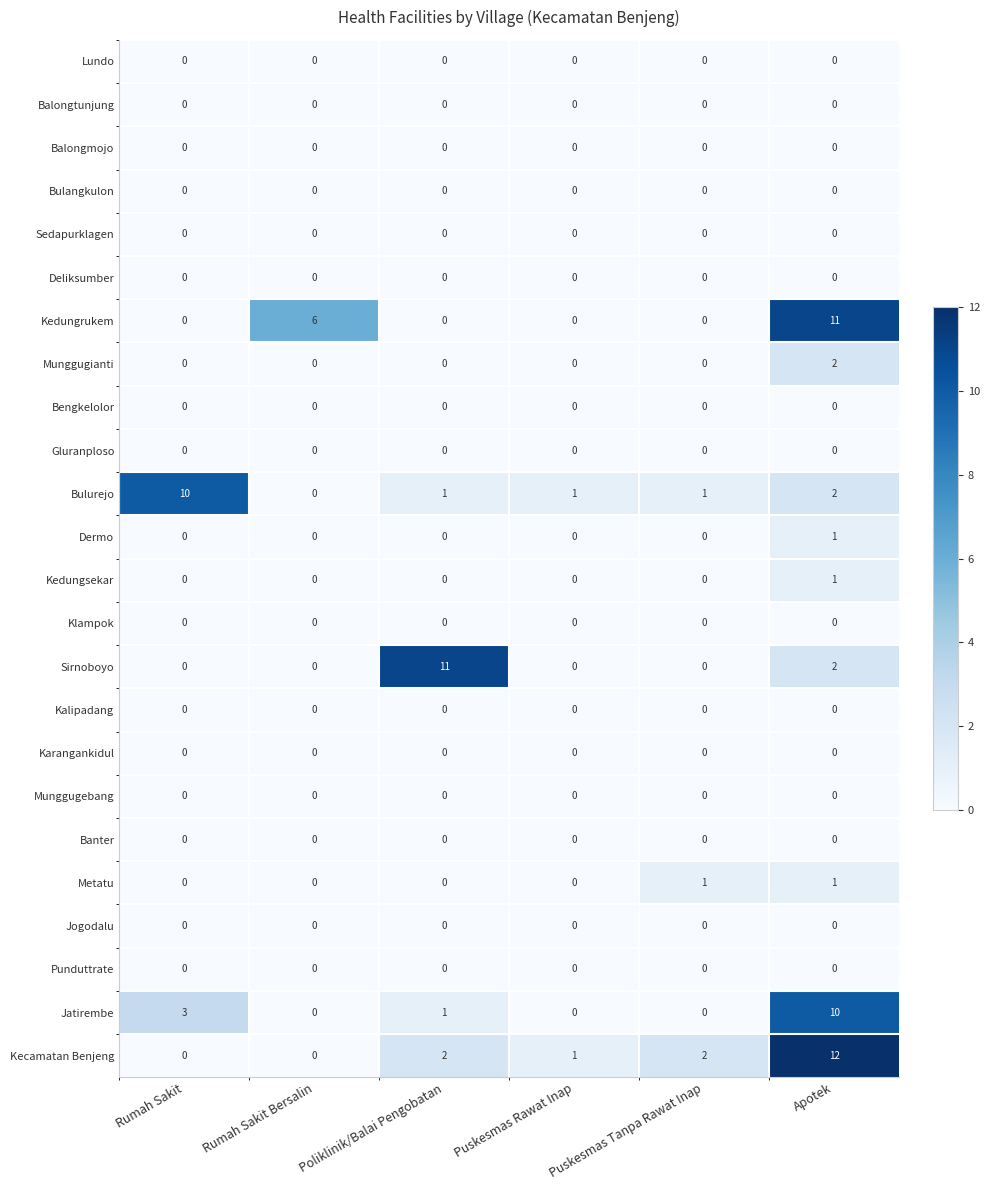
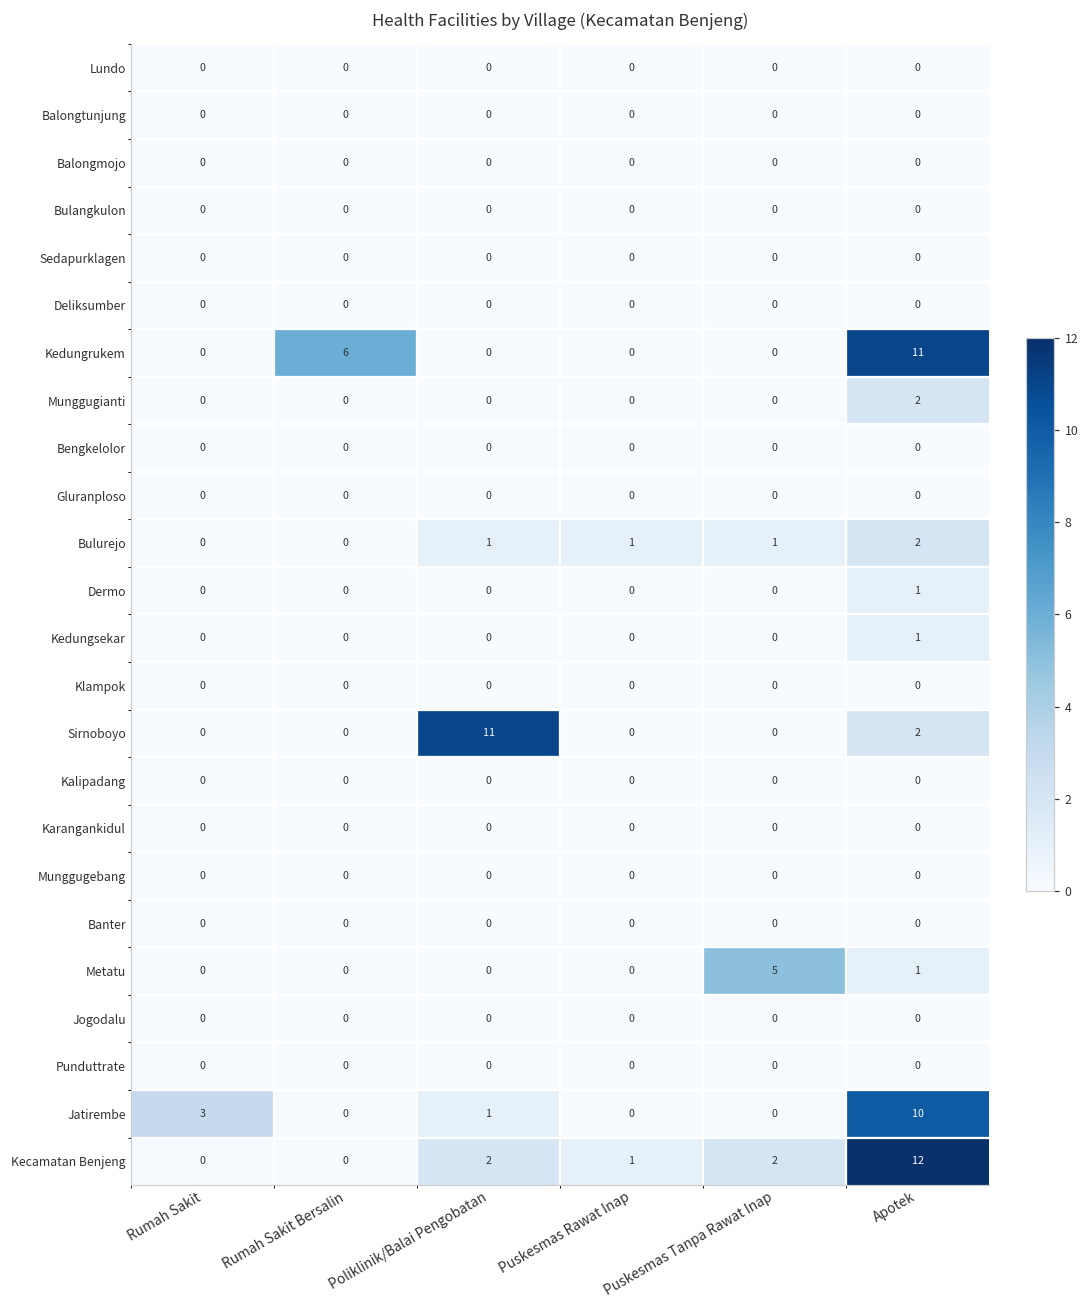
  {
    "Lundo": {
      "Rumah Sakit": 0,
      "Rumah Sakit Bersalin": 0,
      "Poliklinik/Balai Pengobatan": 0,
      "Puskesmas Rawat Inap": 0,
      "Puskesmas Tanpa Rawat Inap": 0,
      "Apotek": 0
    },
    "Balongtunjung": {
      "Rumah Sakit": 0,
      "Rumah Sakit Bersalin": 0,
      "Poliklinik/Balai Pengobatan": 0,
      "Puskesmas Rawat Inap": 0,
      "Puskesmas Tanpa Rawat Inap": 0,
      "Apotek": 0
    },
    "Balongmojo": {
      "Rumah Sakit": 0,
      "Rumah Sakit Bersalin": 0,
      "Poliklinik/Balai Pengobatan": 0,
      "Puskesmas Rawat Inap": 0,
      "Puskesmas Tanpa Rawat Inap": 0,
      "Apotek": 0
    },
    "Bulangkulon": {
      "Rumah Sakit": 0,
      "Rumah Sakit Bersalin": 0,
      "Poliklinik/Balai Pengobatan": 0,
      "Puskesmas Rawat Inap": 0,
      "Puskesmas Tanpa Rawat Inap": 0,
      "Apotek": 0
    },
    "Sedapurklagen": {
      "Rumah Sakit": 0,
      "Rumah Sakit Bersalin": 0,
      "Poliklinik/Balai Pengobatan": 0,
      "Puskesmas Rawat Inap": 0,
      "Puskesmas Tanpa Rawat Inap": 0,
      "Apotek": 0
    },
    "Deliksumber": {
      "Rumah Sakit": 0,
      "Rumah Sakit Bersalin": 0,
      "Poliklinik/Balai Pengobatan": 0,
      "Puskesmas Rawat Inap": 0,
      "Puskesmas Tanpa Rawat Inap": 0,
      "Apotek": 0
    },
    "Kedungrukem": {
      "Rumah Sakit": 0,
      "Rumah Sakit Bersalin": 6,
      "Poliklinik/Balai Pengobatan": 0,
      "Puskesmas Rawat Inap": 0,
      "Puskesmas Tanpa Rawat Inap": 0,
      "Apotek": 11
    },
    "Munggugianti": {
      "Rumah Sakit": 0,
      "Rumah Sakit Bersalin": 0,
      "Poliklinik/Balai Pengobatan": 0,
      "Puskesmas Rawat Inap": 0,
      "Puskesmas Tanpa Rawat Inap": 0,
      "Apotek": 2
    },
    "Bengkelolor": {
      "Rumah Sakit": 0,
      "Rumah Sakit Bersalin": 0,
      "Poliklinik/Balai Pengobatan": 0,
      "Puskesmas Rawat Inap": 0,
      "Puskesmas Tanpa Rawat Inap": 0,
      "Apotek": 0
    },
    "Gluranploso": {
      "Rumah Sakit": 0,
      "Rumah Sakit Bersalin": 0,
      "Poliklinik/Balai Pengobatan": 0,
      "Puskesmas Rawat Inap": 0,
      "Puskesmas Tanpa Rawat Inap": 0,
      "Apotek": 0
    },
    "Bulurejo": {
-     "Rumah Sakit": 10,
+     "Rumah Sakit": 0,
      "Rumah Sakit Bersalin": 0,
      "Poliklinik/Balai Pengobatan": 1,
      "Puskesmas Rawat Inap": 1,
      "Puskesmas Tanpa Rawat Inap": 1,
      "Apotek": 2
    },
    "Dermo": {
      "Rumah Sakit": 0,
      "Rumah Sakit Bersalin": 0,
      "Poliklinik/Balai Pengobatan": 0,
      "Puskesmas Rawat Inap": 0,
      "Puskesmas Tanpa Rawat Inap": 0,
      "Apotek": 1
    },
    "Kedungsekar": {
      "Rumah Sakit": 0,
      "Rumah Sakit Bersalin": 0,
      "Poliklinik/Balai Pengobatan": 0,
      "Puskesmas Rawat Inap": 0,
      "Puskesmas Tanpa Rawat Inap": 0,
      "Apotek": 1
    },
    "Klampok": {
      "Rumah Sakit": 0,
      "Rumah Sakit Bersalin": 0,
      "Poliklinik/Balai Pengobatan": 0,
      "Puskesmas Rawat Inap": 0,
      "Puskesmas Tanpa Rawat Inap": 0,
      "Apotek": 0
    },
    "Sirnoboyo": {
      "Rumah Sakit": 0,
      "Rumah Sakit Bersalin": 0,
      "Poliklinik/Balai Pengobatan": 11,
      "Puskesmas Rawat Inap": 0,
      "Puskesmas Tanpa Rawat Inap": 0,
      "Apotek": 2
    },
    "Kalipadang": {
      "Rumah Sakit": 0,
      "Rumah Sakit Bersalin": 0,
      "Poliklinik/Balai Pengobatan": 0,
      "Puskesmas Rawat Inap": 0,
      "Puskesmas Tanpa Rawat Inap": 0,
      "Apotek": 0
    },
    "Karangankidul": {
      "Rumah Sakit": 0,
      "Rumah Sakit Bersalin": 0,
      "Poliklinik/Balai Pengobatan": 0,
      "Puskesmas Rawat Inap": 0,
      "Puskesmas Tanpa Rawat Inap": 0,
      "Apotek": 0
    },
    "Munggugebang": {
      "Rumah Sakit": 0,
      "Rumah Sakit Bersalin": 0,
      "Poliklinik/Balai Pengobatan": 0,
      "Puskesmas Rawat Inap": 0,
      "Puskesmas Tanpa Rawat Inap": 0,
      "Apotek": 0
    },
    "Banter": {
      "Rumah Sakit": 0,
      "Rumah Sakit Bersalin": 0,
      "Poliklinik/Balai Pengobatan": 0,
      "Puskesmas Rawat Inap": 0,
      "Puskesmas Tanpa Rawat Inap": 0,
      "Apotek": 0
    },
    "Metatu": {
      "Rumah Sakit": 0,
      "Rumah Sakit Bersalin": 0,
      "Poliklinik/Balai Pengobatan": 0,
      "Puskesmas Rawat Inap": 0,
-     "Puskesmas Tanpa Rawat Inap": 1,
+     "Puskesmas Tanpa Rawat Inap": 5,
      "Apotek": 1
    },
    "Jogodalu": {
      "Rumah Sakit": 0,
      "Rumah Sakit Bersalin": 0,
      "Poliklinik/Balai Pengobatan": 0,
      "Puskesmas Rawat Inap": 0,
      "Puskesmas Tanpa Rawat Inap": 0,
      "Apotek": 0
    },
    "Punduttrate": {
      "Rumah Sakit": 0,
      "Rumah Sakit Bersalin": 0,
      "Poliklinik/Balai Pengobatan": 0,
      "Puskesmas Rawat Inap": 0,
      "Puskesmas Tanpa Rawat Inap": 0,
      "Apotek": 0
    },
    "Jatirembe": {
      "Rumah Sakit": 3,
      "Rumah Sakit Bersalin": 0,
      "Poliklinik/Balai Pengobatan": 1,
      "Puskesmas Rawat Inap": 0,
      "Puskesmas Tanpa Rawat Inap": 0,
      "Apotek": 10
    },
    "Kecamatan Benjeng": {
      "Rumah Sakit": 0,
      "Rumah Sakit Bersalin": 0,
      "Poliklinik/Balai Pengobatan": 2,
      "Puskesmas Rawat Inap": 1,
      "Puskesmas Tanpa Rawat Inap": 2,
      "Apotek": 12
    }
  }
